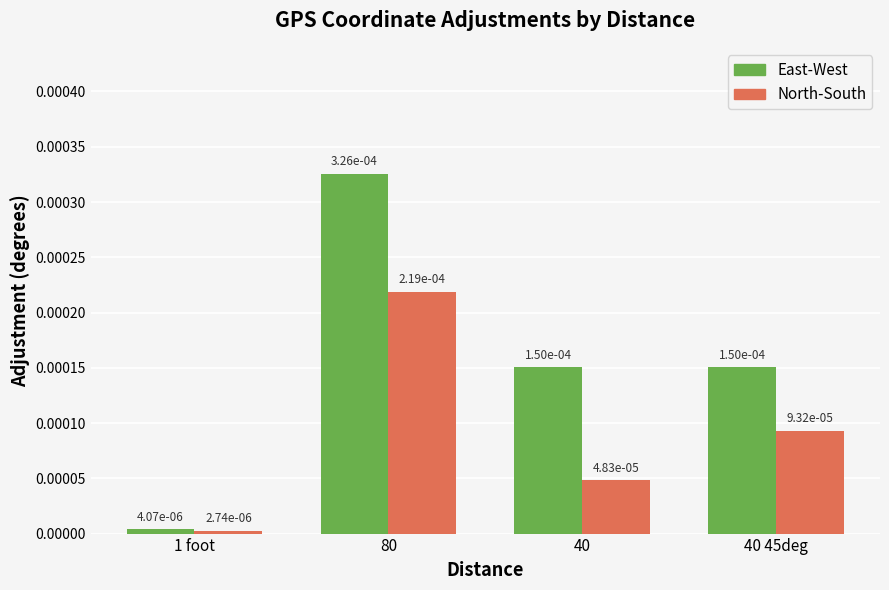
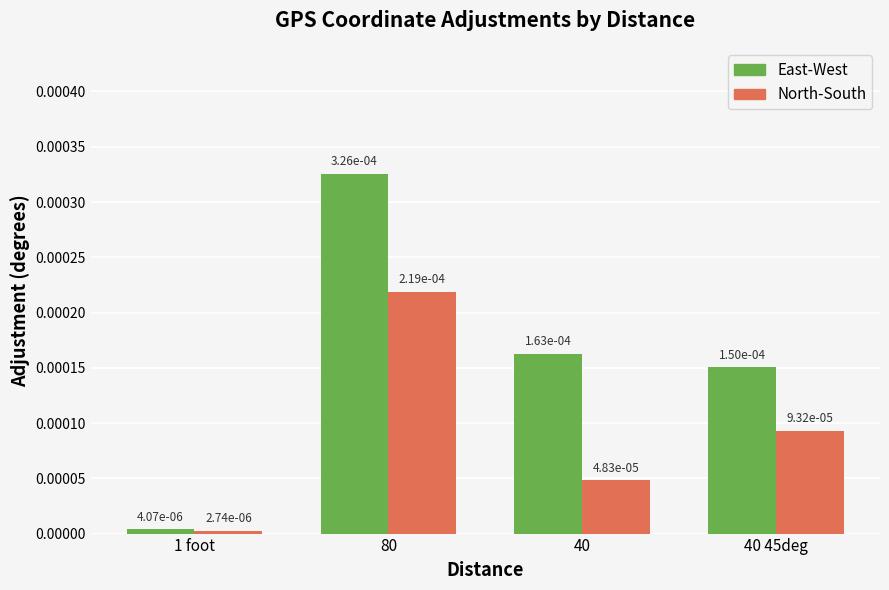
  {
    "East-West": {
      "1 foot": "4.07e-06",
      "80": "3.26e-04",
-     "40": "1.50e-04",
+     "40": "1.63e-04",
      "40 45deg": "1.50e-04"
    },
    "North-South": {
      "1 foot": "2.74e-06",
      "80": "2.19e-04",
      "40": "4.83e-05",
      "40 45deg": "9.32e-05"
    }
  }
